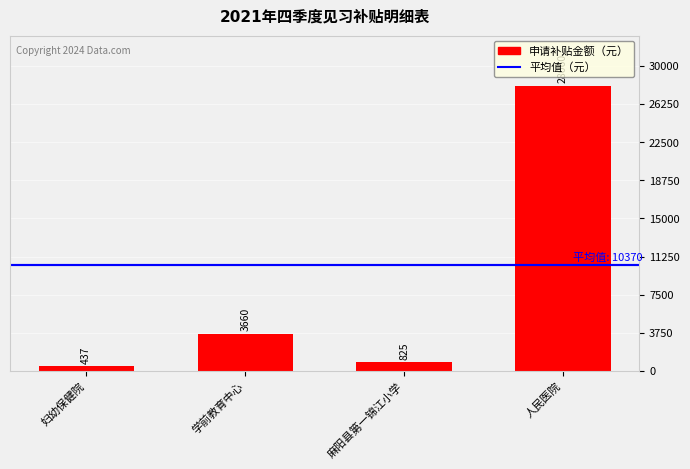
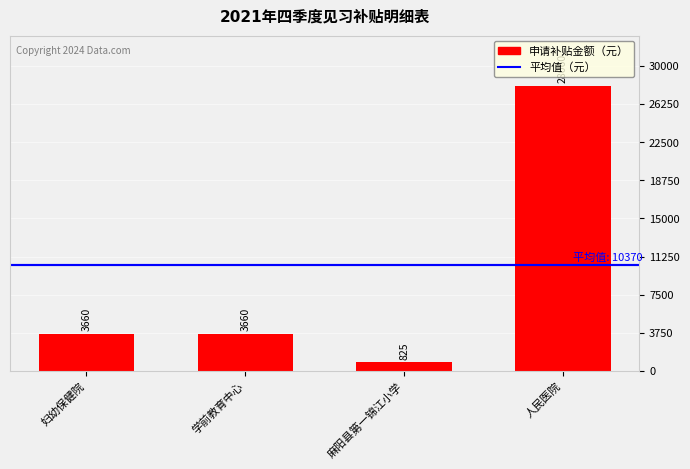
  {
-   "妇幼保健院": 437,
+   "妇幼保健院": 3660,
    "学前教育中心": 3660,
    "麻阳县第一锦江小学": 825
  }
